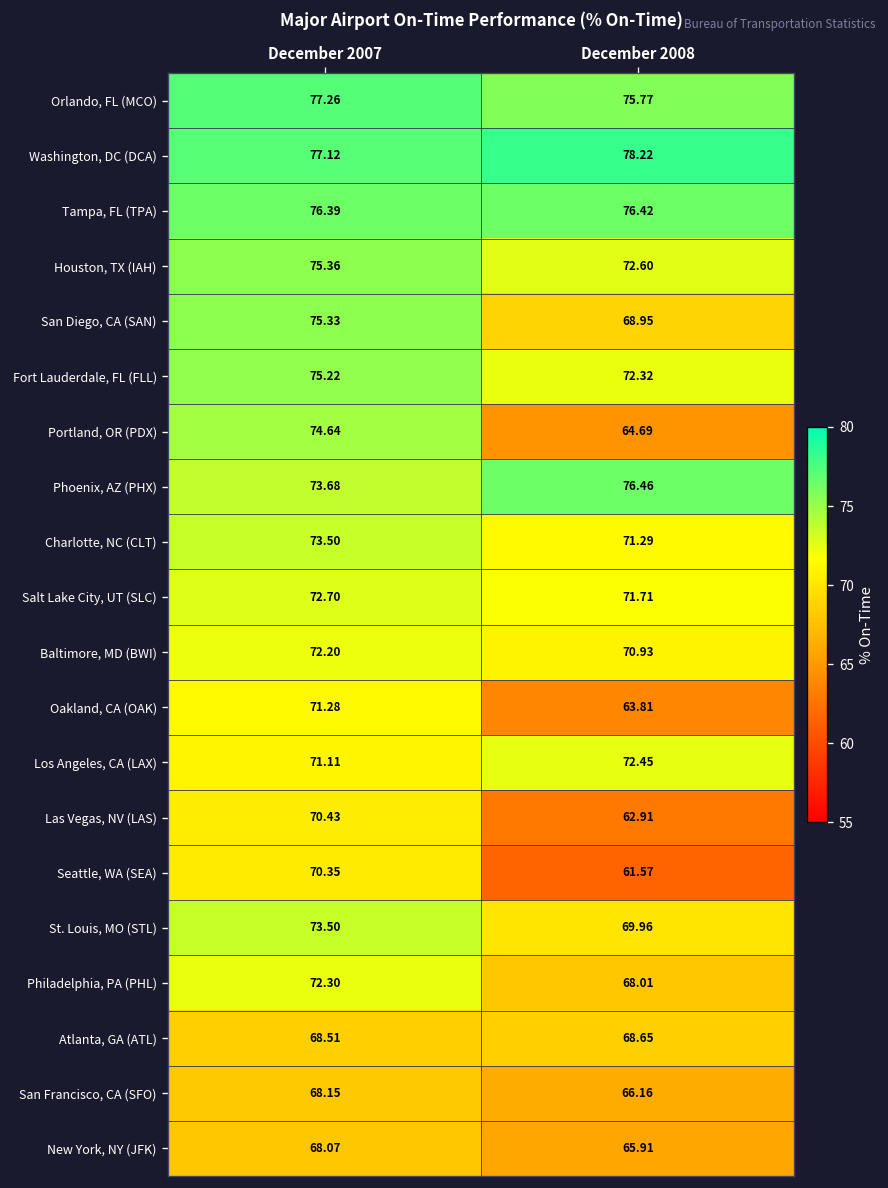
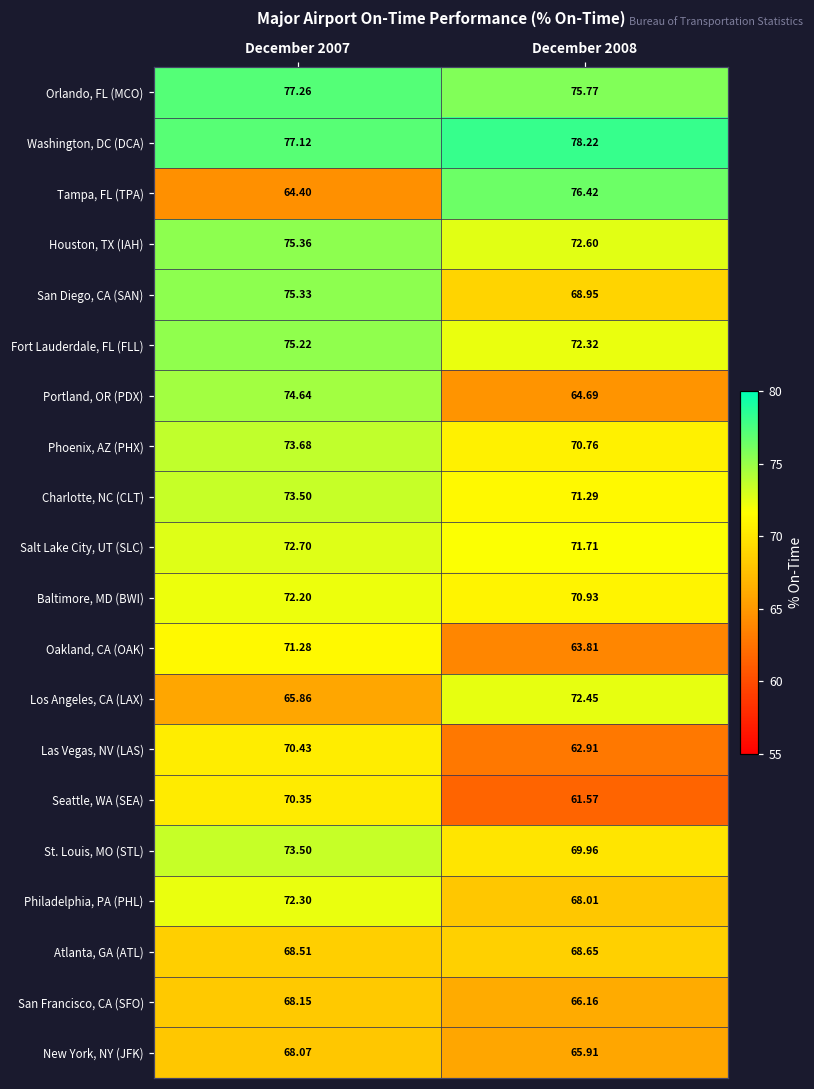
  {
    "Orlando, FL (MCO)": {
      "December 2007": 77.26,
      "December 2008": 75.77
    },
    "Washington, DC (DCA)": {
      "December 2007": 77.12,
      "December 2008": 78.22
    },
    "Tampa, FL (TPA)": {
-     "December 2007": 76.39,
+     "December 2007": 64.40,
      "December 2008": 76.42
    },
    "Houston, TX (IAH)": {
      "December 2007": 75.36,
      "December 2008": 72.60
    },
    "San Diego, CA (SAN)": {
      "December 2007": 75.33,
      "December 2008": 68.95
    },
    "Fort Lauderdale, FL (FLL)": {
      "December 2007": 75.22,
      "December 2008": 72.32
    },
    "Portland, OR (PDX)": {
      "December 2007": 74.64,
      "December 2008": 64.69
    },
    "Phoenix, AZ (PHX)": {
      "December 2007": 73.68,
-     "December 2008": 76.46
+     "December 2008": 70.76
    },
    "Charlotte, NC (CLT)": {
      "December 2007": 73.50,
      "December 2008": 71.29
    },
    "Salt Lake City, UT (SLC)": {
      "December 2007": 72.70,
      "December 2008": 71.71
    },
    "Baltimore, MD (BWI)": {
      "December 2007": 72.20,
      "December 2008": 70.93
    },
    "Oakland, CA (OAK)": {
      "December 2007": 71.28,
      "December 2008": 63.81
    },
    "Los Angeles, CA (LAX)": {
-     "December 2007": 71.11,
+     "December 2007": 65.86,
      "December 2008": 72.45
    },
    "Las Vegas, NV (LAS)": {
      "December 2007": 70.43,
      "December 2008": 62.91
    },
    "Seattle, WA (SEA)": {
      "December 2007": 70.35,
      "December 2008": 61.57
    },
    "St. Louis, MO (STL)": {
      "December 2007": 73.50,
      "December 2008": 69.96
    },
    "Philadelphia, PA (PHL)": {
      "December 2007": 72.30,
      "December 2008": 68.01
    },
    "Atlanta, GA (ATL)": {
      "December 2007": 68.51,
      "December 2008": 68.65
    },
    "San Francisco, CA (SFO)": {
      "December 2007": 68.15,
      "December 2008": 66.16
    },
    "New York, NY (JFK)": {
      "December 2007": 68.07,
      "December 2008": 65.91
    }
  }
